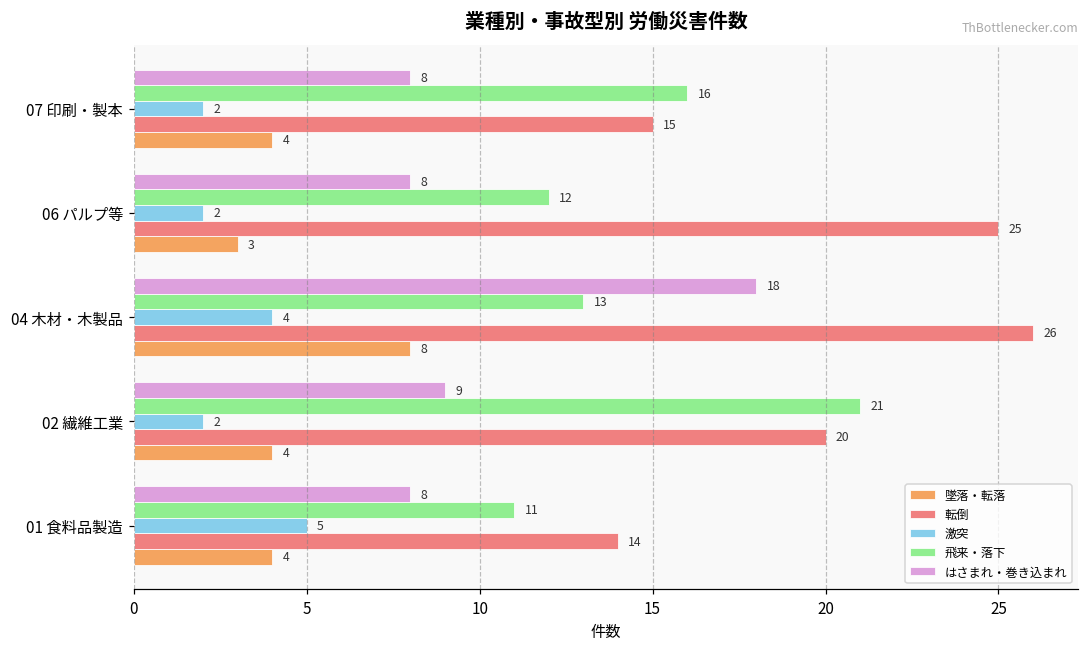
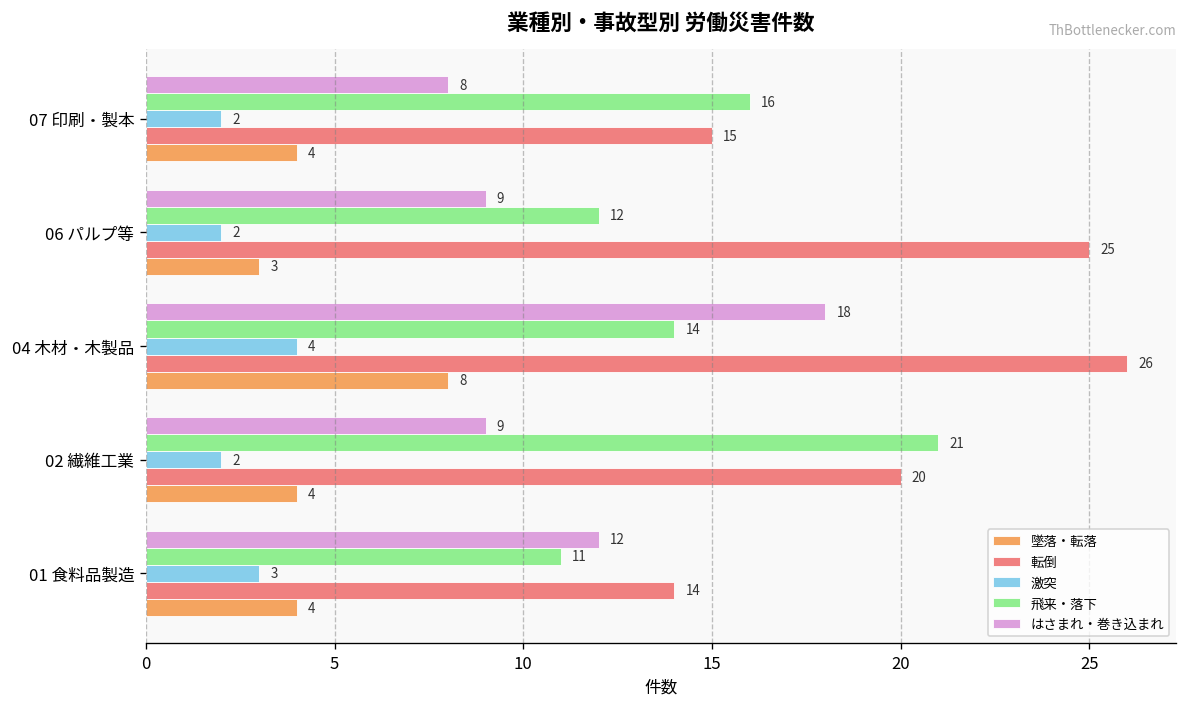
  {
    "激突": {
      "07 印刷・製本": 2,
      "06 パルプ等": 2,
      "04 木材・木製品": 4,
      "02 繊維工業": 2,
-     "01 食料品製造": 5
+     "01 食料品製造": 3
    },
    "飛来・落下": {
      "07 印刷・製本": 16,
      "06 パルプ等": 12,
-     "04 木材・木製品": 13,
+     "04 木材・木製品": 14,
      "02 繊維工業": 21,
      "01 食料品製造": 11
    },
    "はさまれ・巻き込まれ": {
      "07 印刷・製本": 8,
-     "06 パルプ等": 8,
+     "06 パルプ等": 9,
      "04 木材・木製品": 18,
      "02 繊維工業": 9,
-     "01 食料品製造": 8
+     "01 食料品製造": 12
    }
  }
